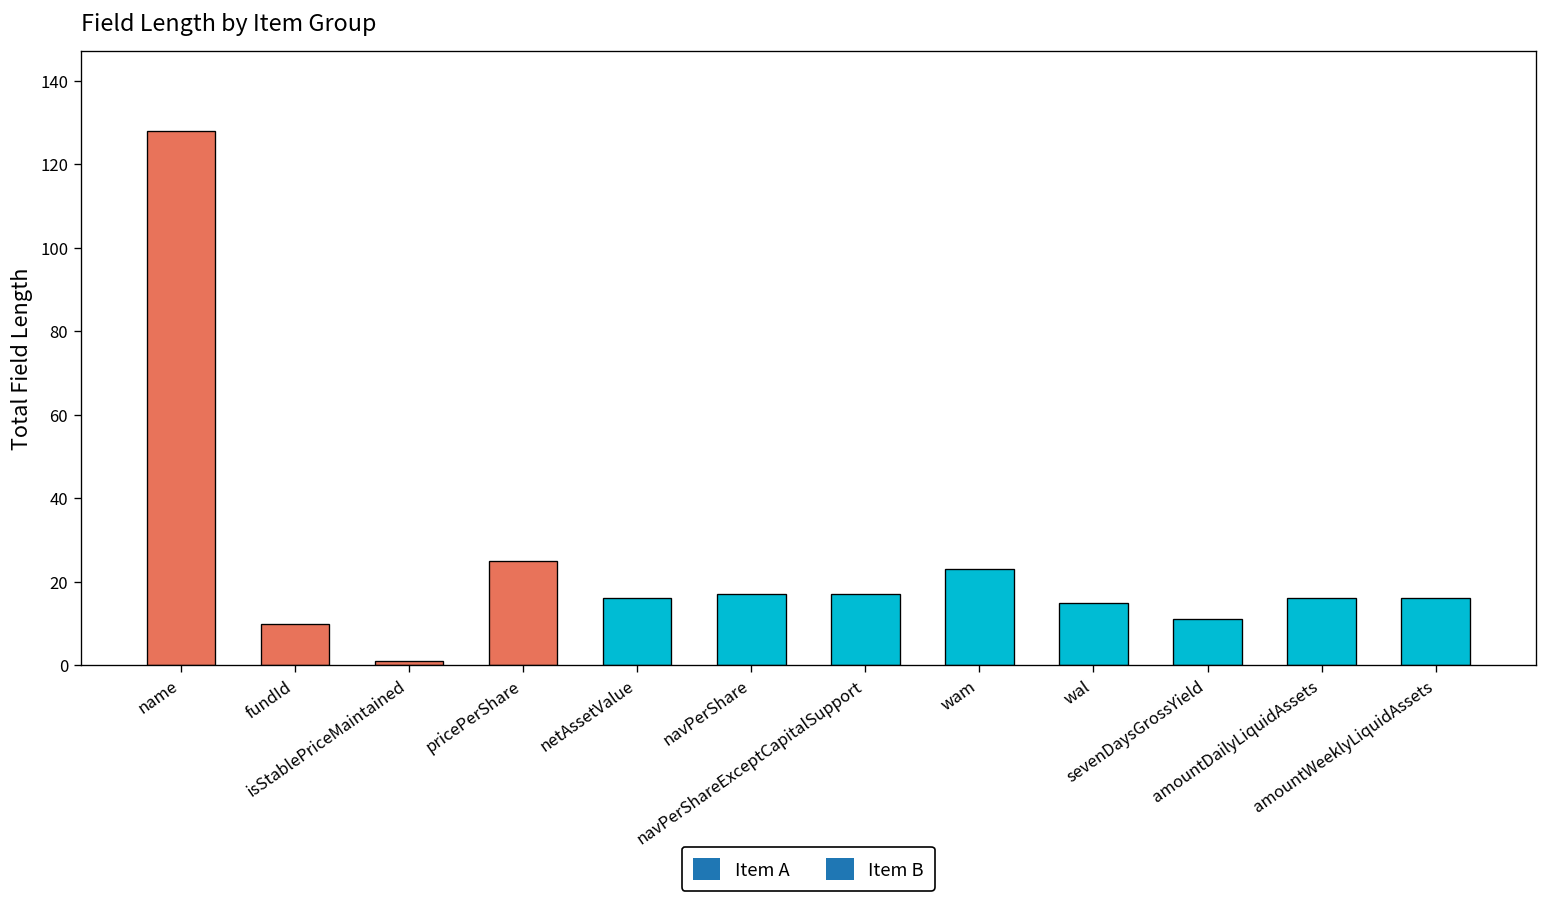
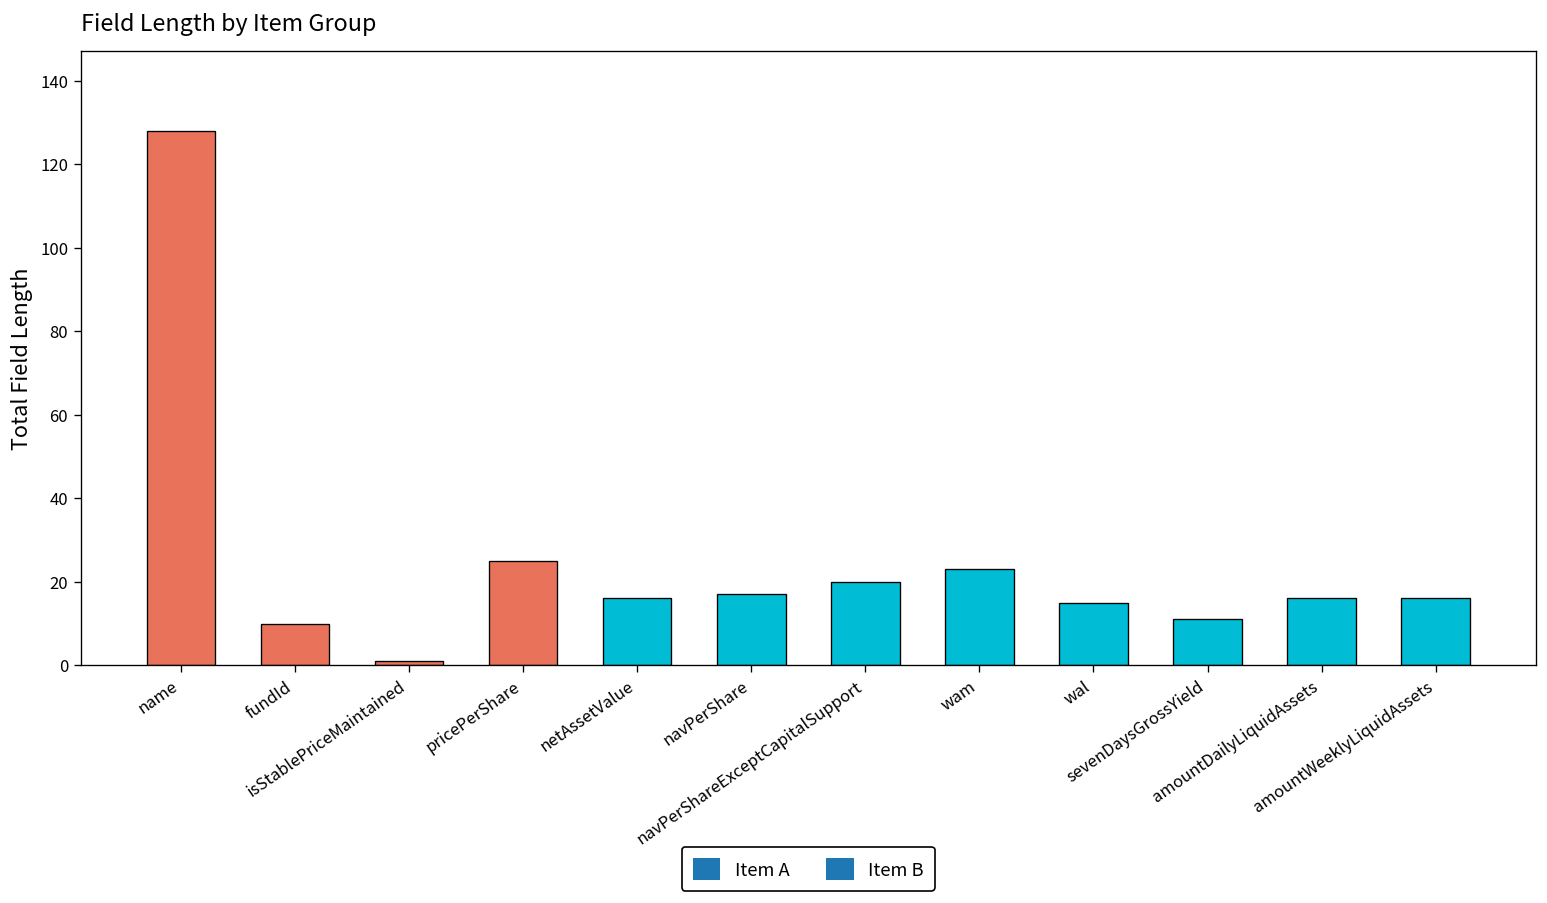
  {
    "name": 128,
    "fundId": 10,
    "isStablePriceMaintained": 1,
    "pricePerShare": 25,
    "netAssetValue": 16,
    "navPerShare": 17,
-   "navPerShareExceptCapitalSupport": 17,
+   "navPerShareExceptCapitalSupport": 20,
    "wam": 23,
    "wal": 15,
    "sevenDaysGrossYield": 11,
    "amountDailyLiquidAssets": 16,
    "amountWeeklyLiquidAssets": 16
  }
